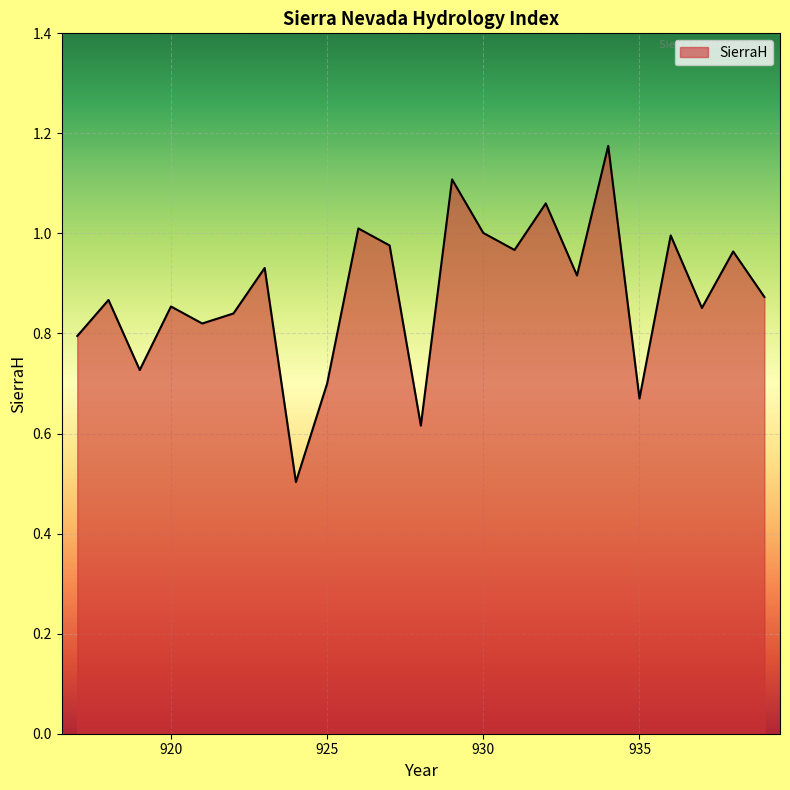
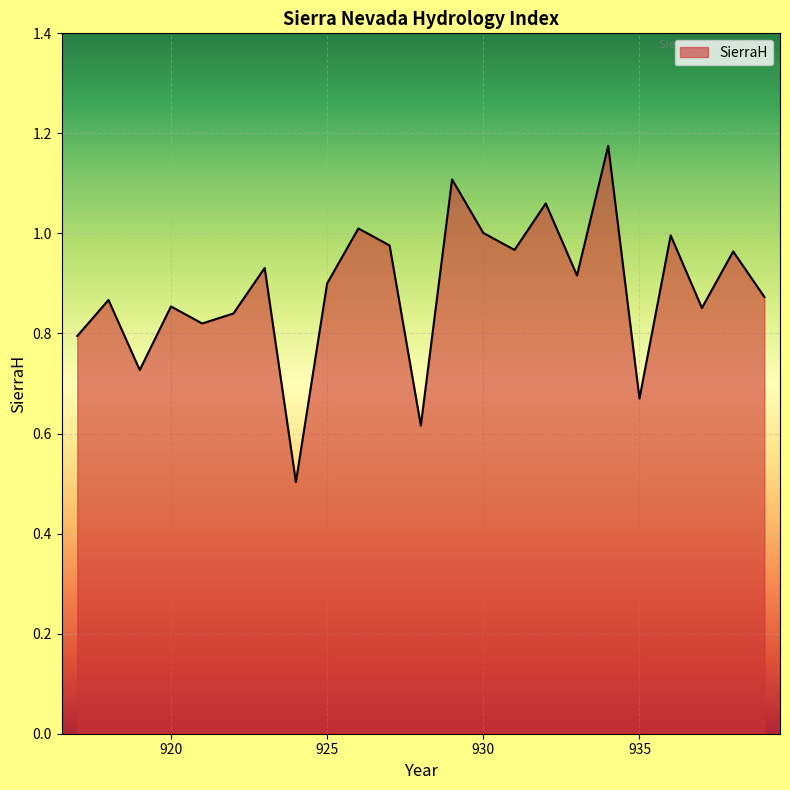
  {
    "920": 0.85,
-   "925": 0.7,
+   "925": 0.9,
    "930": 1.0,
    "935": 0.67
  }
